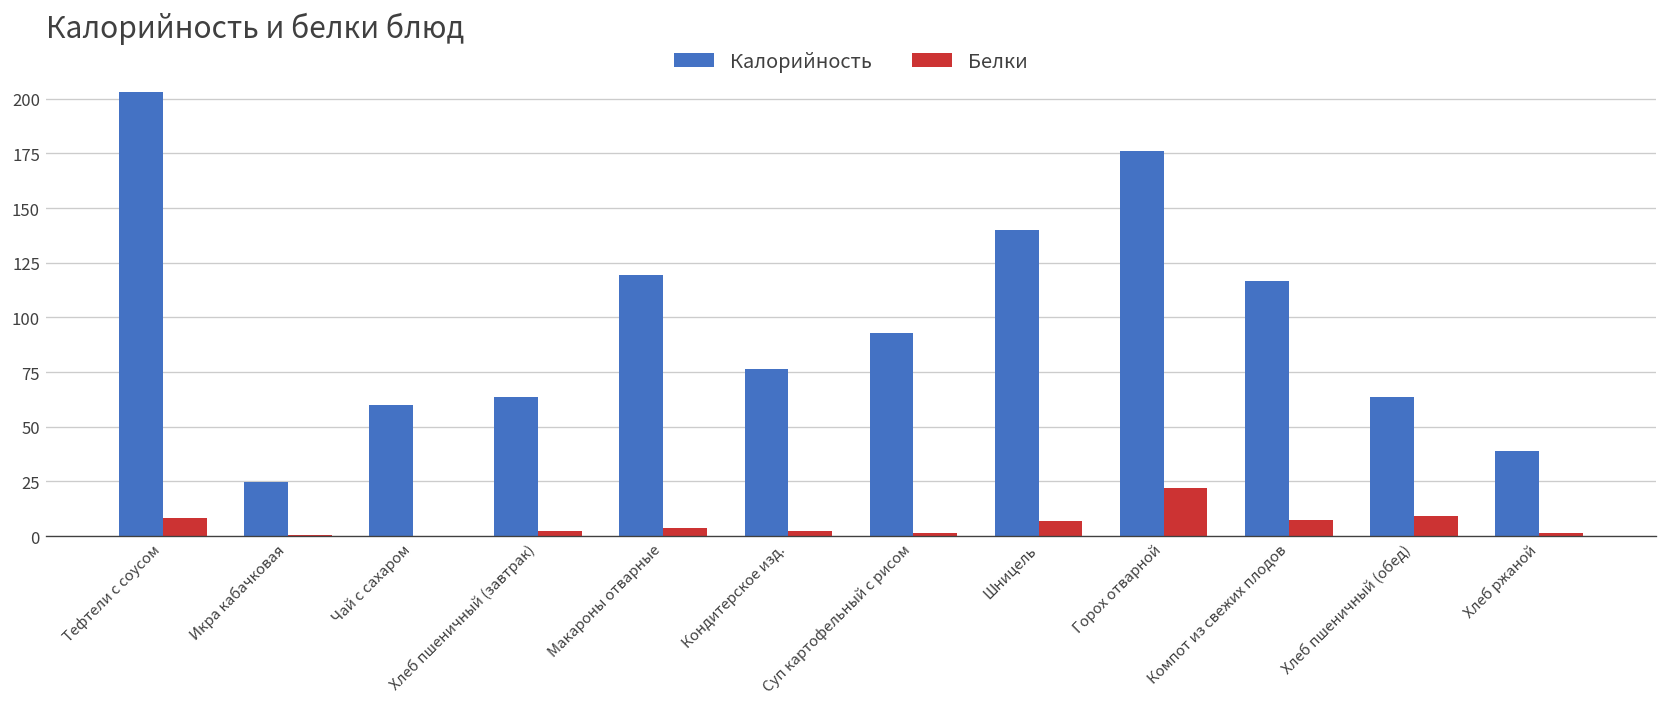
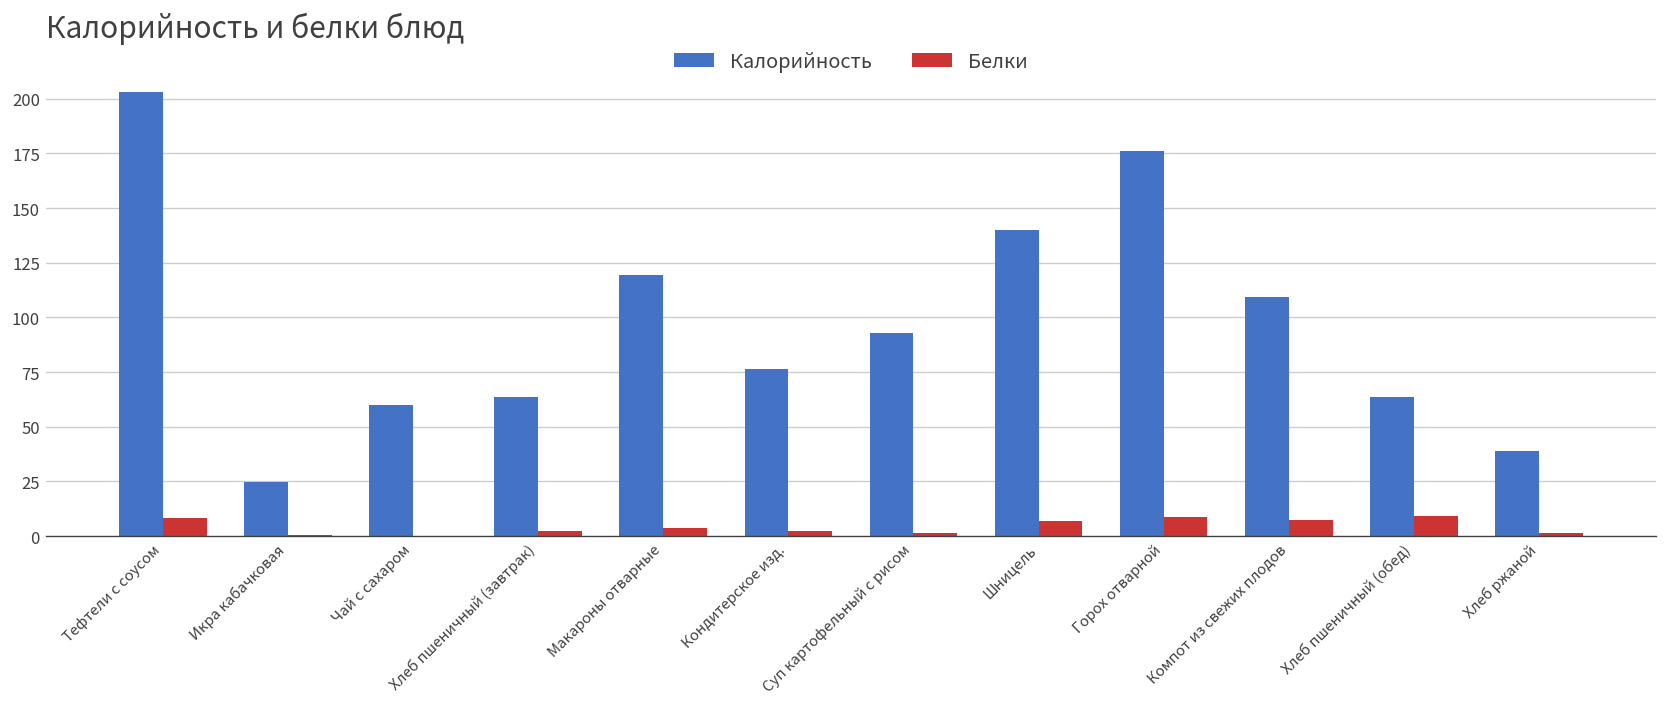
  {
    "Калорийность": {
      "Тефтели с соусом": 203,
      "Икра кабачковая": 25,
      "Чай с сахаром": 60,
      "Хлеб пшеничный (завтрак)": 64,
      "Макароны отварные": 120,
      "Кондитерское изд.": 76,
      "Суп картофельный с рисом": 93,
      "Шницель": 140,
      "Горох отварной": 176,
-     "Компот из свежих плодов": 117,
+     "Компот из свежих плодов": 109,
      "Хлеб пшеничный (обед)": 64,
      "Хлеб ржаной": 39
    },
    "Белки": {
      "Тефтели с соусом": 8,
      "Хлеб пшеничный (завтрак)": 2,
      "Макароны отварные": 4,
      "Кондитерское изд.": 3,
      "Суп картофельный с рисом": 2,
      "Шницель": 7,
-     "Горох отварной": 22,
+     "Горох отварной": 9,
      "Компот из свежих плодов": 7,
      "Хлеб пшеничный (обед)": 9
    }
  }
